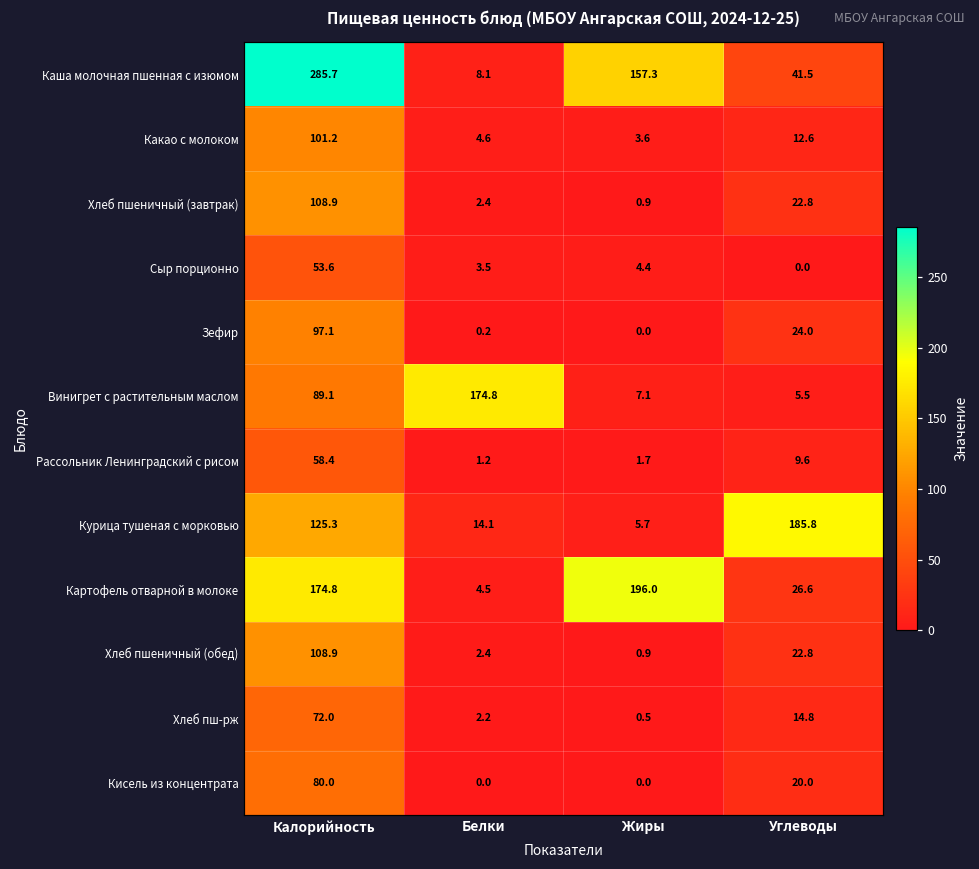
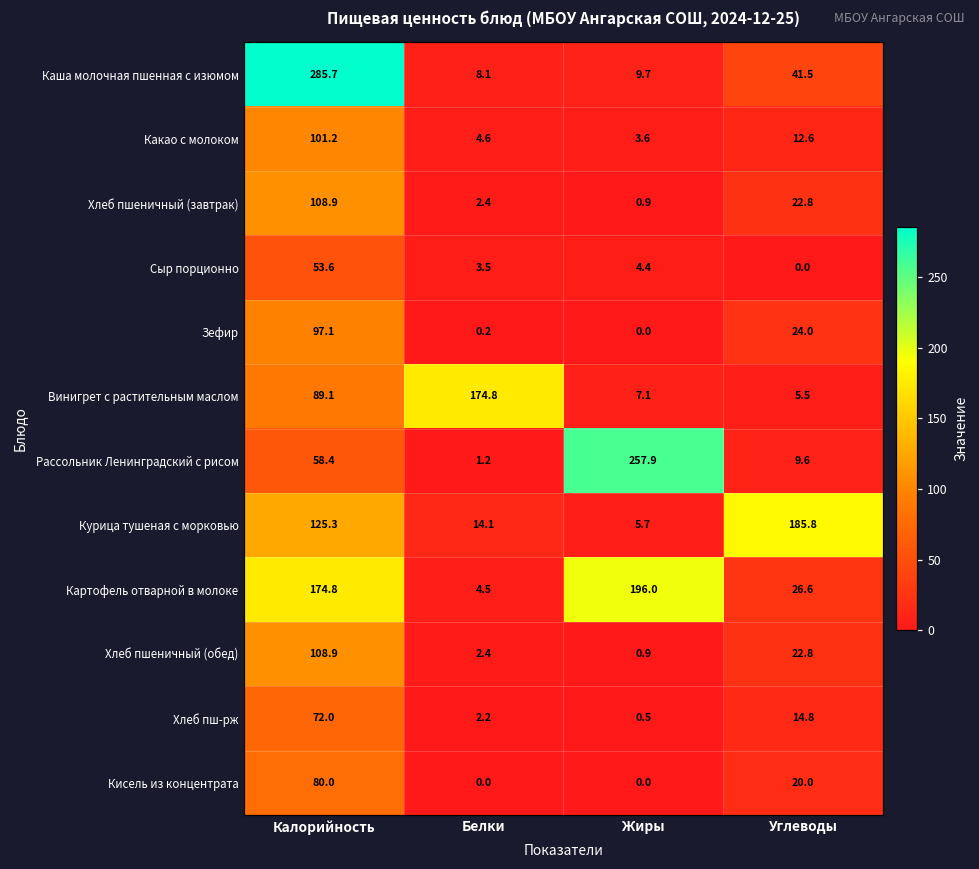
  {
    "Каша молочная пшенная с изюмом": {
      "Калорийность": 285.7,
      "Белки": 8.1,
-     "Жиры": 157.3,
+     "Жиры": 9.7,
      "Углеводы": 41.5
    },
    "Какао с молоком": {
      "Калорийность": 101.2,
      "Белки": 4.6,
      "Жиры": 3.6,
      "Углеводы": 12.6
    },
    "Хлеб пшеничный (завтрак)": {
      "Калорийность": 108.9,
      "Белки": 2.4,
      "Жиры": 0.9,
      "Углеводы": 22.8
    },
    "Сыр порционно": {
      "Калорийность": 53.6,
      "Белки": 3.5,
      "Жиры": 4.4,
      "Углеводы": 0.0
    },
    "Зефир": {
      "Калорийность": 97.1,
      "Белки": 0.2,
      "Жиры": 0.0,
      "Углеводы": 24.0
    },
    "Винигрет с растительным маслом": {
      "Калорийность": 89.1,
      "Белки": 174.8,
      "Жиры": 7.1,
      "Углеводы": 5.5
    },
    "Рассольник Ленинградский с рисом": {
      "Калорийность": 58.4,
      "Белки": 1.2,
-     "Жиры": 1.7,
+     "Жиры": 257.9,
      "Углеводы": 9.6
    },
    "Курица тушеная с морковью": {
      "Калорийность": 125.3,
      "Белки": 14.1,
      "Жиры": 5.7,
      "Углеводы": 185.8
    },
    "Картофель отварной в молоке": {
      "Калорийность": 174.8,
      "Белки": 4.5,
      "Жиры": 196.0,
      "Углеводы": 26.6
    },
    "Хлеб пшеничный (обед)": {
      "Калорийность": 108.9,
      "Белки": 2.4,
      "Жиры": 0.9,
      "Углеводы": 22.8
    },
    "Хлеб пш-рж": {
      "Калорийность": 72.0,
      "Белки": 2.2,
      "Жиры": 0.5,
      "Углеводы": 14.8
    },
    "Кисель из концентрата": {
      "Калорийность": 80.0,
      "Белки": 0.0,
      "Жиры": 0.0,
      "Углеводы": 20.0
    }
  }
